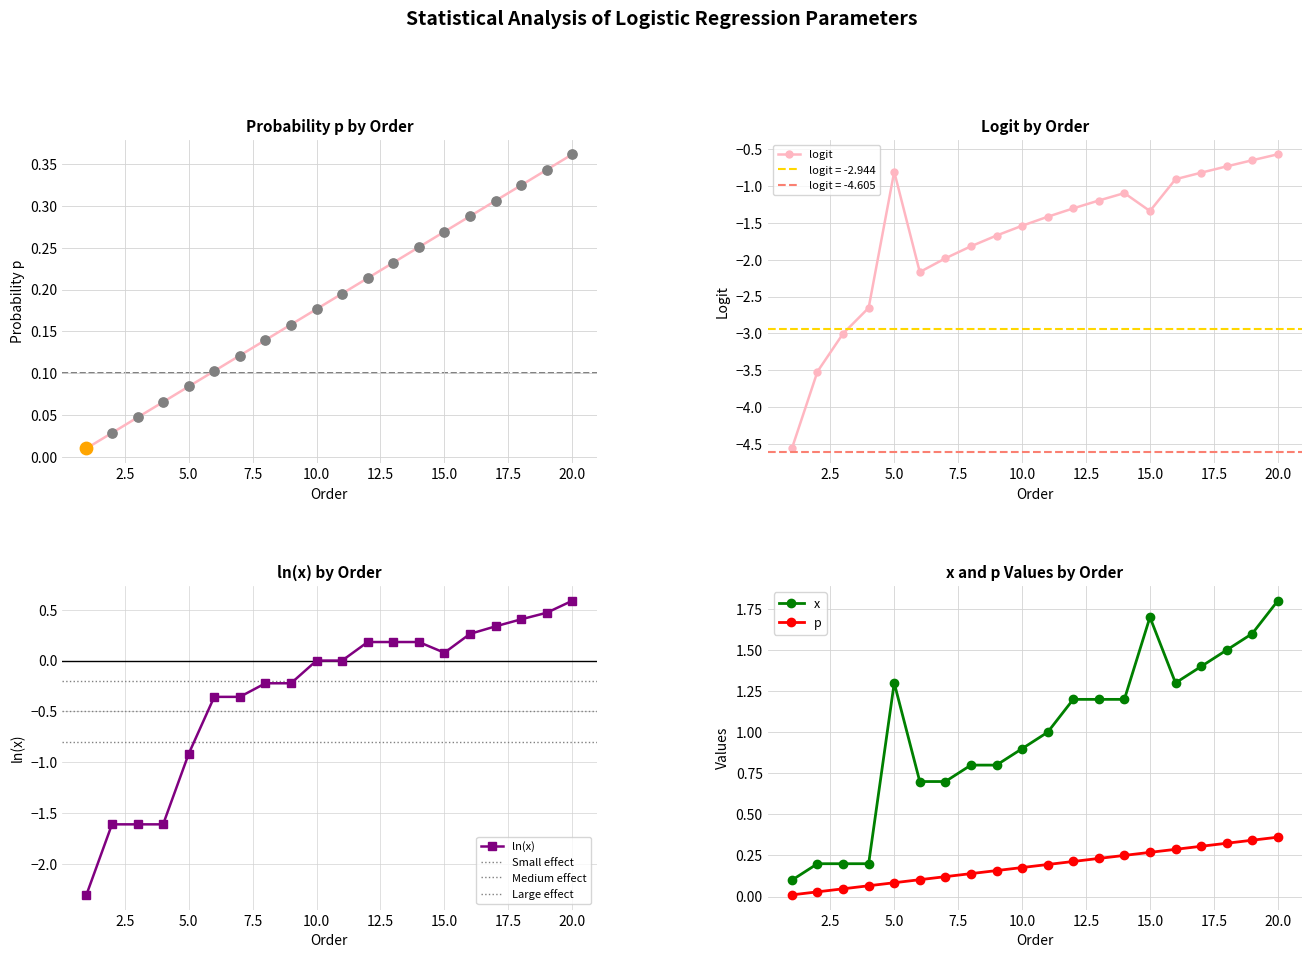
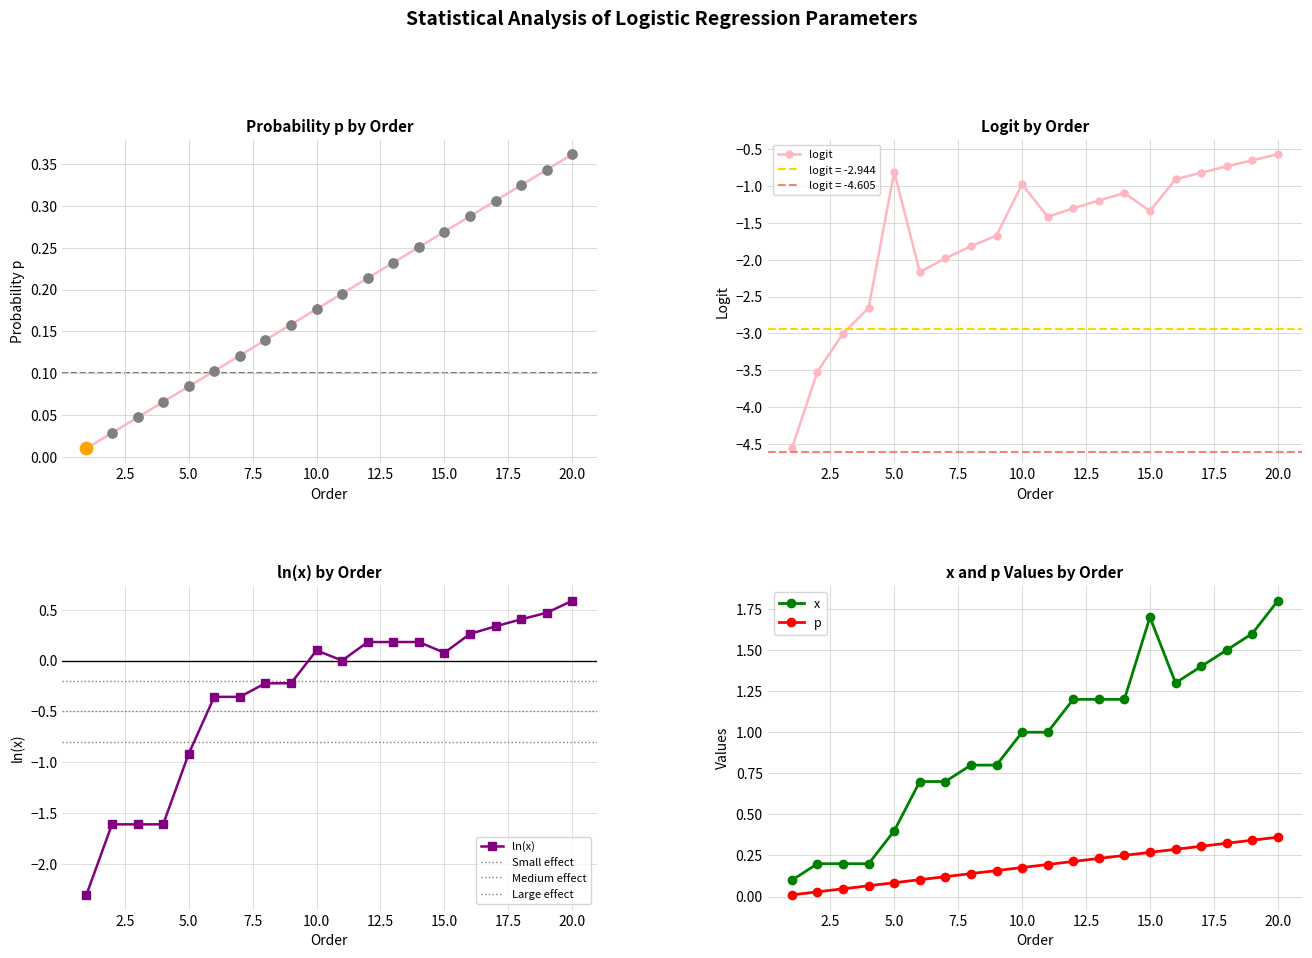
  {
    "Logit by Order": {
      "5.0": -0.8,
-     "10.0": -1.5,
+     "10.0": -1.0,
      "15.0": -1.3,
      "20.0": -0.6
    },
    "ln(x) by Order": {
      "5.0": -0.9,
-     "10.0": 0.0,
+     "10.0": 0.1,
      "15.0": 0.1,
      "20.0": 0.6
    },
    "x and p Values by Order": {
      "x": {
-       "5.0": 1.3,
-       "10.0": 0.9,
+       "5.0": 0.4,
+       "10.0": 1.0,
        "15.0": 1.7,
        "20.0": 1.8
      },
      "p": {
        "5.0": 0.08,
        "10.0": 0.18,
        "15.0": 0.27,
        "20.0": 0.36
      }
    }
  }
